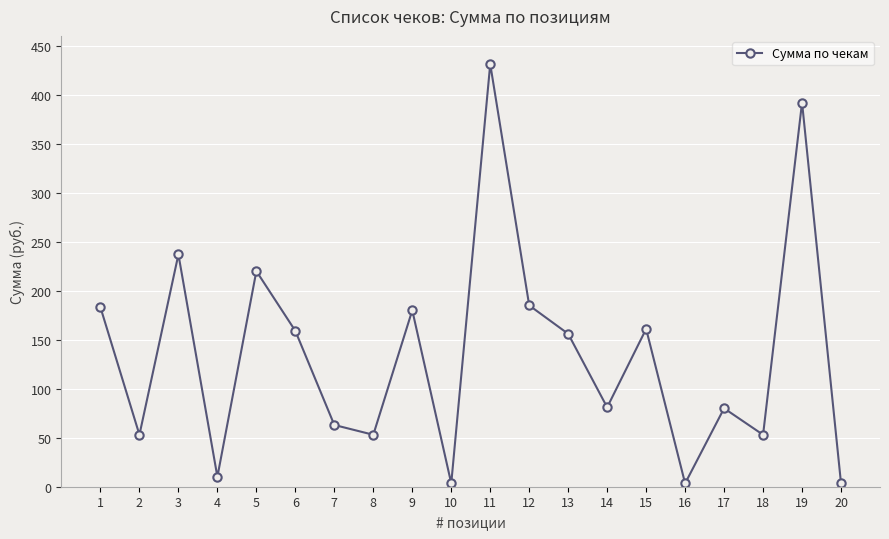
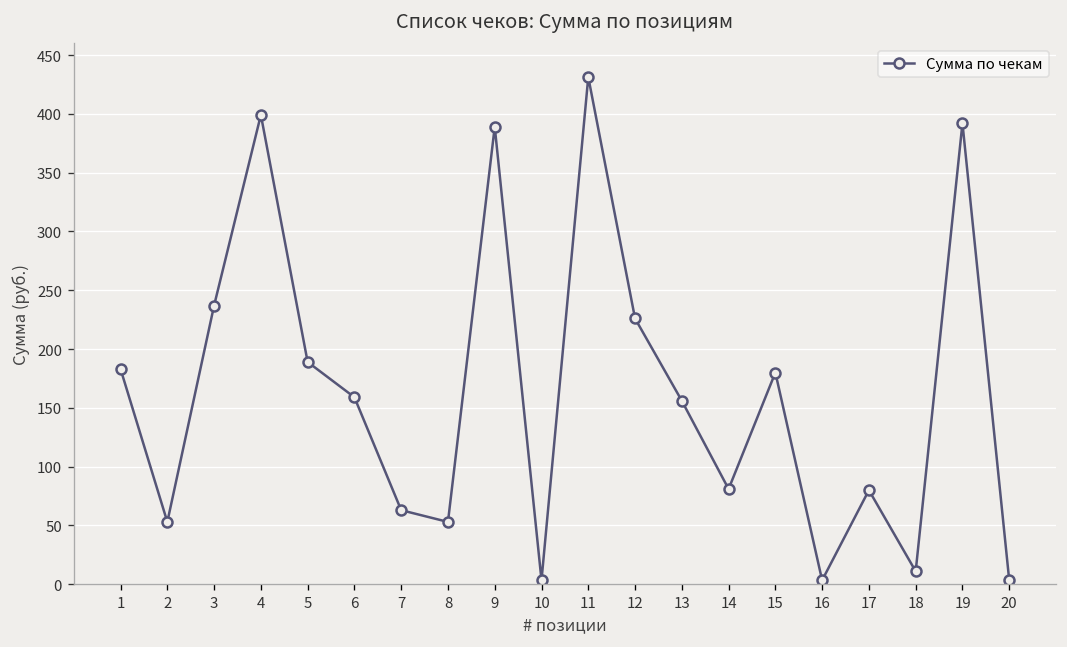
  {
    "1": 180,
    "2": 50,
    "3": 240,
-   "4": 10,
-   "5": 220,
+   "4": 400,
+   "5": 190,
    "6": 160,
    "7": 60,
    "8": 50,
-   "9": 180,
+   "9": 390,
    "10": 0,
    "11": 430,
-   "12": 190,
+   "12": 230,
    "13": 160,
    "14": 80,
-   "15": 160,
+   "15": 180,
    "16": 0,
    "17": 80,
-   "18": 50,
+   "18": 10,
    "19": 390,
    "20": 0
  }
